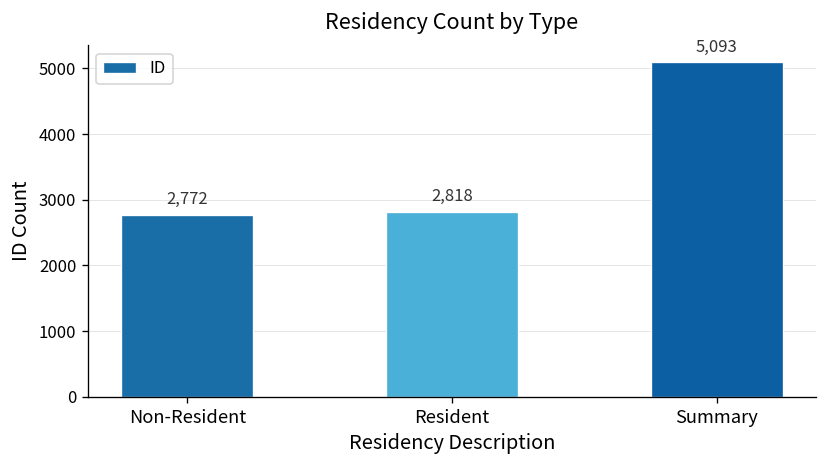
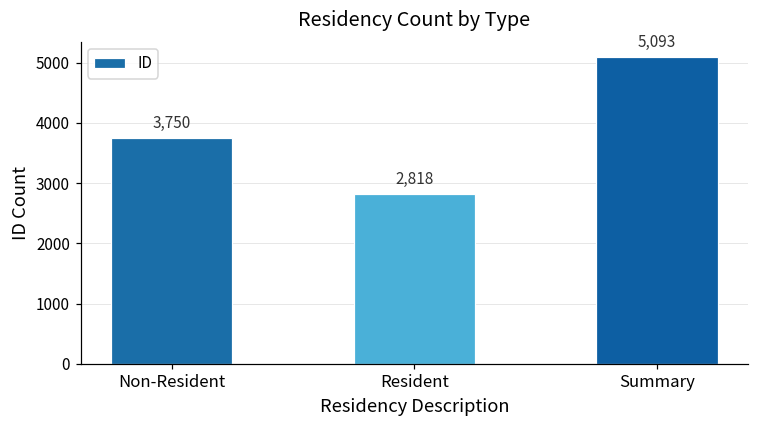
  {
-   "Non-Resident": "2,772",
+   "Non-Resident": "3,750",
    "Resident": "2,818",
    "Summary": "5,093"
  }
